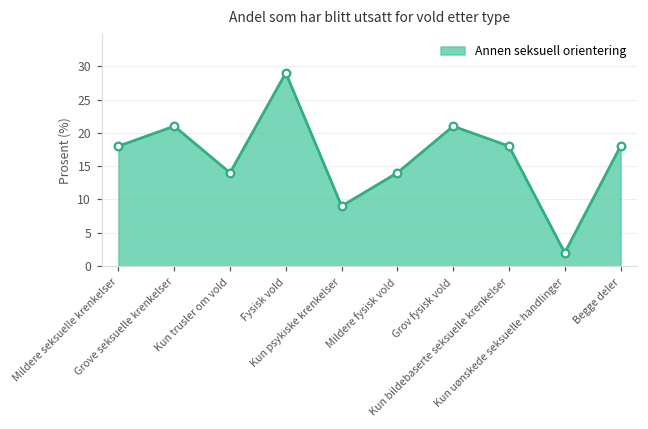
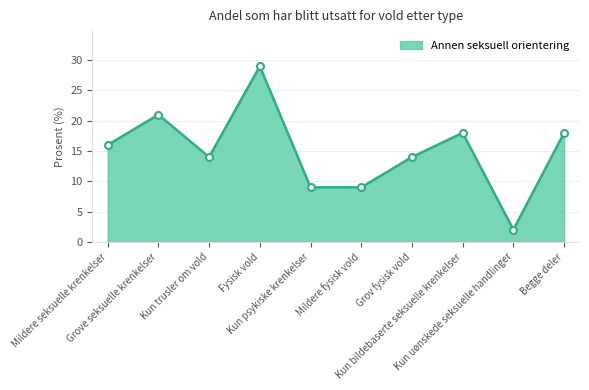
  {
-   "Mildere seksuelle krenkelser": 18,
+   "Mildere seksuelle krenkelser": 16,
    "Grove seksuelle krenkelser": 21,
    "Kun trusler om vold": 14,
    "Fysisk vold": 29,
    "Kun psykiske krenkelser": 9,
-   "Mildere fysisk vold": 14,
-   "Grov fysisk vold": 21,
+   "Mildere fysisk vold": 9,
+   "Grov fysisk vold": 14,
    "Kun bildebaserte seksuelle krenkelser": 18,
    "Kun uønskede seksuelle handlinger": 2,
    "Begge deler": 18
  }
